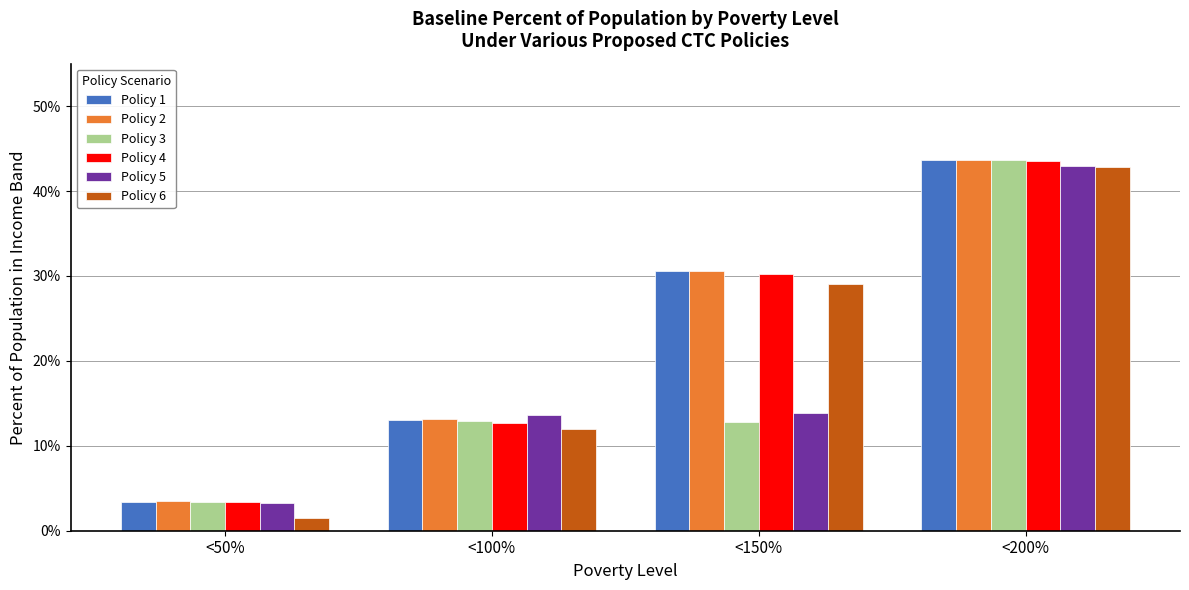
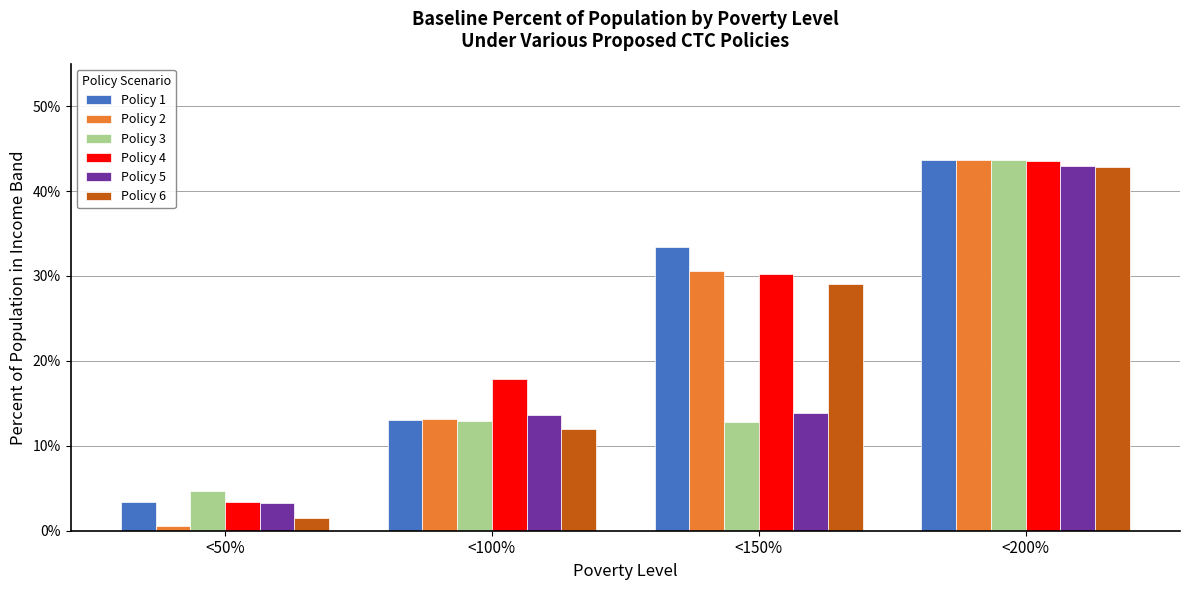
  {
    "Policy 1": {
      "<50%": "3%",
      "<100%": "13%",
-     "<150%": "31%",
+     "<150%": "33%",
      "<200%": "44%"
    },
    "Policy 2": {
-     "<50%": "3%",
+     "<50%": "1%",
      "<100%": "13%",
      "<150%": "31%",
      "<200%": "44%"
    },
    "Policy 3": {
-     "<50%": "3%",
+     "<50%": "5%",
      "<100%": "13%",
      "<150%": "13%",
      "<200%": "44%"
    },
    "Policy 4": {
      "<50%": "3%",
-     "<100%": "13%",
+     "<100%": "18%",
      "<150%": "30%",
      "<200%": "44%"
    },
    "Policy 5": {
      "<50%": "3%",
      "<100%": "14%",
      "<150%": "14%",
      "<200%": "43%"
    },
    "Policy 6": {
      "<50%": "1%",
      "<100%": "12%",
      "<150%": "29%",
      "<200%": "43%"
    }
  }
